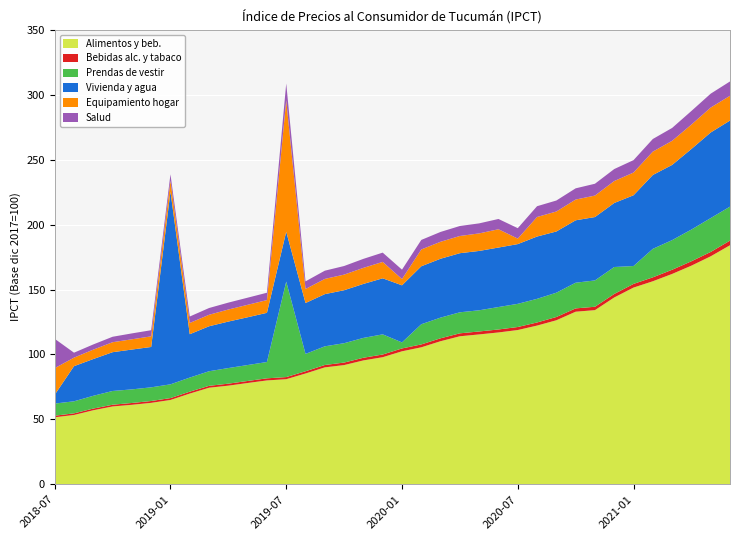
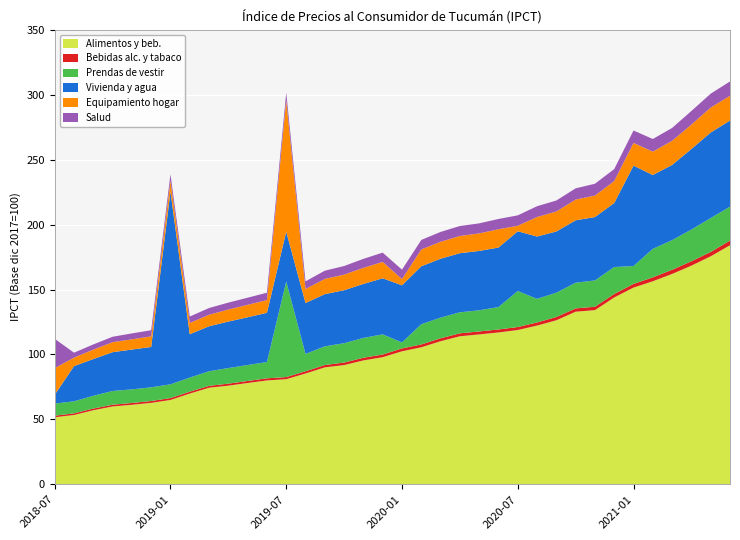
  {
    "Prendas de vestir": {
-     "2020-07": 18
+     "2020-07": 28
    },
    "Vivienda y agua": {
-     "2021-01": 54
+     "2021-01": 77
    },
    "Salud": {
      "2018-07": 23,
      "2019-01": 5,
-     "2019-07": 13,
+     "2019-07": 6,
      "2020-01": 7,
      "2020-07": 8,
      "2021-01": 10
    }
  }
